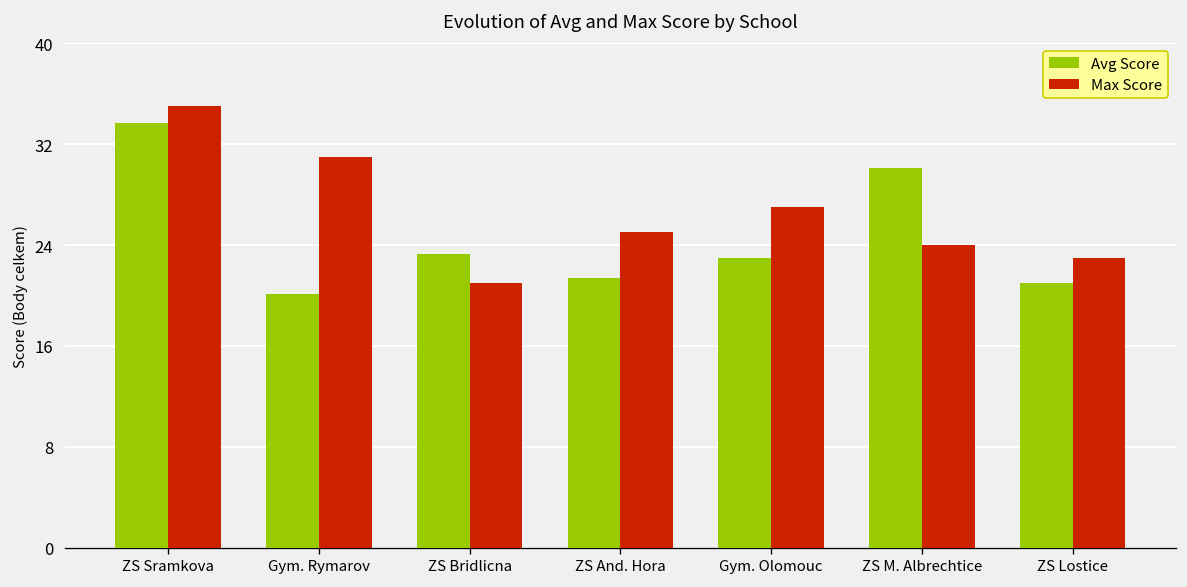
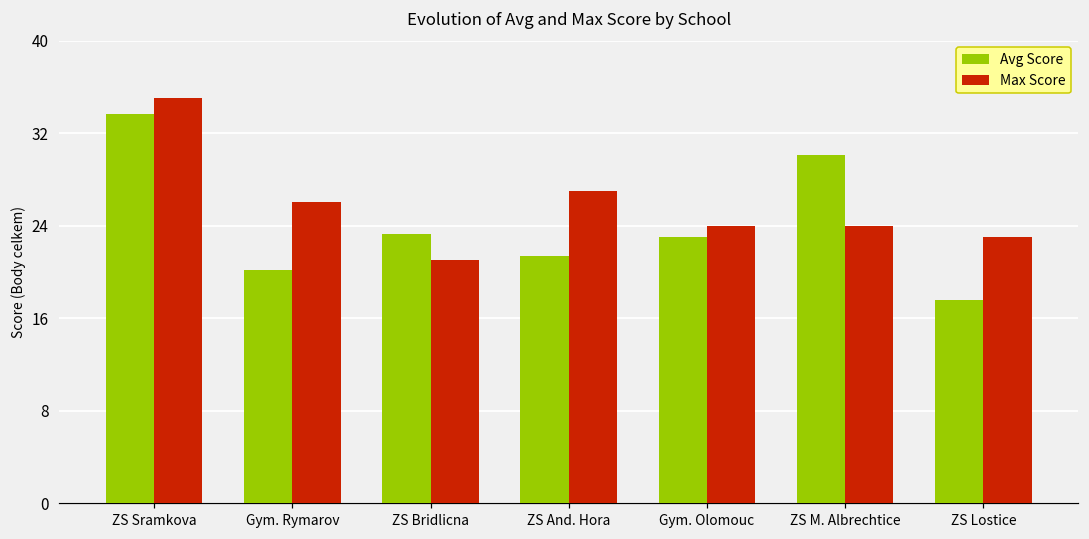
  {
    "Avg Score": {
      "ZS Sramkova": 33.7,
      "Gym. Rymarov": 20.2,
      "ZS Bridlicna": 23.3,
      "ZS And. Hora": 21.4,
      "Gym. Olomouc": 23.0,
      "ZS M. Albrechtice": 30.1,
-     "ZS Lostice": 21.0
+     "ZS Lostice": 17.6
    },
    "Max Score": {
      "ZS Sramkova": 35,
-     "Gym. Rymarov": 31,
+     "Gym. Rymarov": 26,
      "ZS Bridlicna": 21,
-     "ZS And. Hora": 25,
-     "Gym. Olomouc": 27,
+     "ZS And. Hora": 27,
+     "Gym. Olomouc": 24,
      "ZS M. Albrechtice": 24,
      "ZS Lostice": 23
    }
  }
